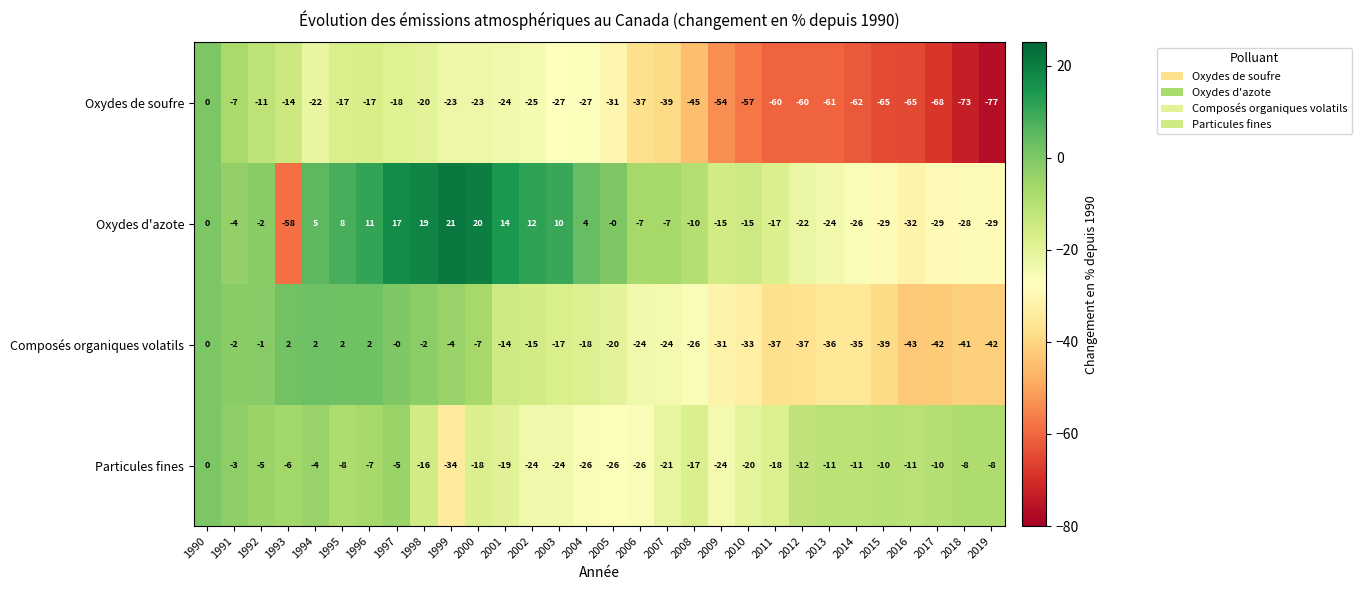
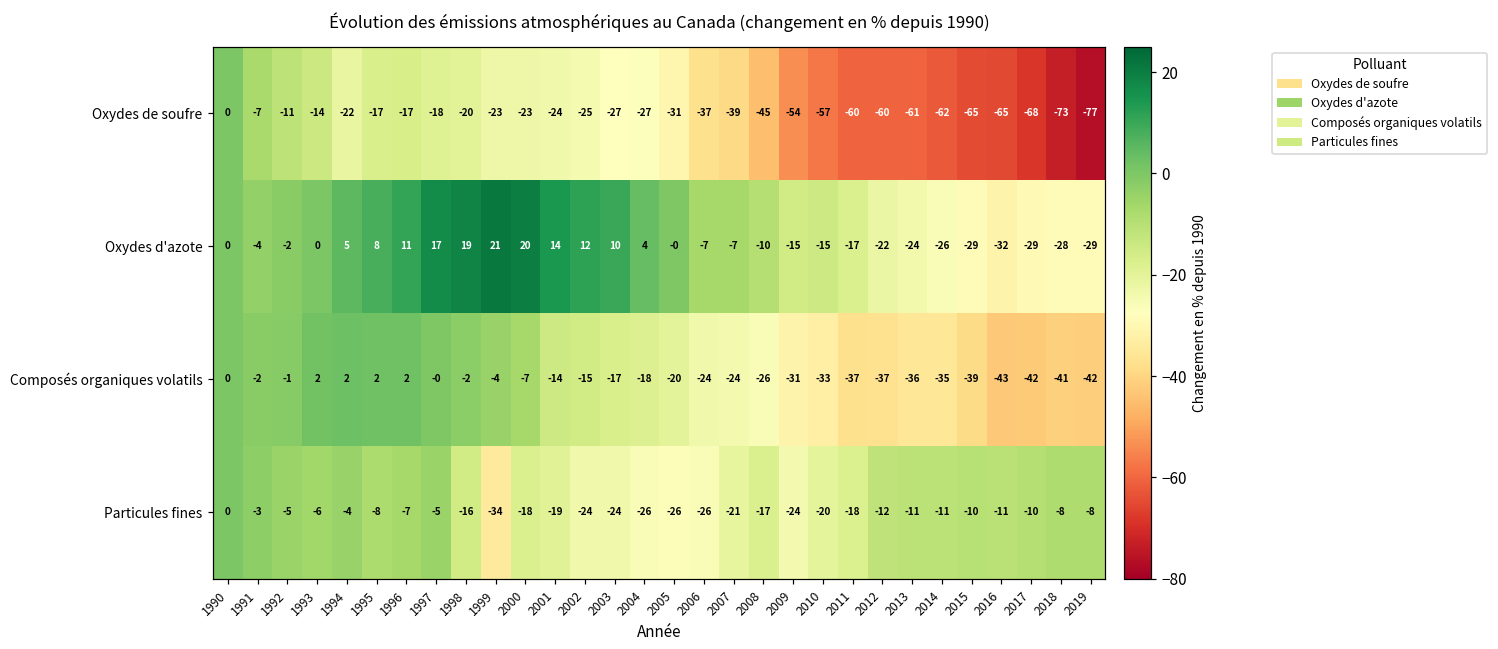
  {
    "Oxydes de soufre": {
      "1990": 0,
      "1991": -7,
      "1992": -11,
      "1993": -14,
      "1994": -22,
      "1995": -17,
      "1996": -17,
      "1997": -18,
      "1998": -20,
      "1999": -23,
      "2000": -23,
      "2001": -24,
      "2002": -25,
      "2003": -27,
      "2004": -27,
      "2005": -31,
      "2006": -37,
      "2007": -39,
      "2008": -45,
      "2009": -54,
      "2010": -57,
      "2011": -60,
      "2012": -60,
      "2013": -61,
      "2014": -62,
      "2015": -65,
      "2016": -65,
      "2017": -68,
      "2018": -73,
      "2019": -77
    },
    "Oxydes d'azote": {
      "1990": 0,
      "1991": -4,
      "1992": -2,
-     "1993": -58,
+     "1993": 0,
      "1994": 5,
      "1995": 8,
      "1996": 11,
      "1997": 17,
      "1998": 19,
      "1999": 21,
      "2000": 20,
      "2001": 14,
      "2002": 12,
      "2003": 10,
      "2004": 4,
      "2005": -0,
      "2006": -7,
      "2007": -7,
      "2008": -10,
      "2009": -15,
      "2010": -15,
      "2011": -17,
      "2012": -22,
      "2013": -24,
      "2014": -26,
      "2015": -29,
      "2016": -32,
      "2017": -29,
      "2018": -28,
      "2019": -29
    },
    "Composés organiques volatils": {
      "1990": 0,
      "1991": -2,
      "1992": -1,
      "1993": 2,
      "1994": 2,
      "1995": 2,
      "1996": 2,
      "1997": -0,
      "1998": -2,
      "1999": -4,
      "2000": -7,
      "2001": -14,
      "2002": -15,
      "2003": -17,
      "2004": -18,
      "2005": -20,
      "2006": -24,
      "2007": -24,
      "2008": -26,
      "2009": -31,
      "2010": -33,
      "2011": -37,
      "2012": -37,
      "2013": -36,
      "2014": -35,
      "2015": -39,
      "2016": -43,
      "2017": -42,
      "2018": -41,
      "2019": -42
    },
    "Particules fines": {
      "1990": 0,
      "1991": -3,
      "1992": -5,
      "1993": -6,
      "1994": -4,
      "1995": -8,
      "1996": -7,
      "1997": -5,
      "1998": -16,
      "1999": -34,
      "2000": -18,
      "2001": -19,
      "2002": -24,
      "2003": -24,
      "2004": -26,
      "2005": -26,
      "2006": -26,
      "2007": -21,
      "2008": -17,
      "2009": -24,
      "2010": -20,
      "2011": -18,
      "2012": -12,
      "2013": -11,
      "2014": -11,
      "2015": -10,
      "2016": -11,
      "2017": -10,
      "2018": -8,
      "2019": -8
    }
  }
